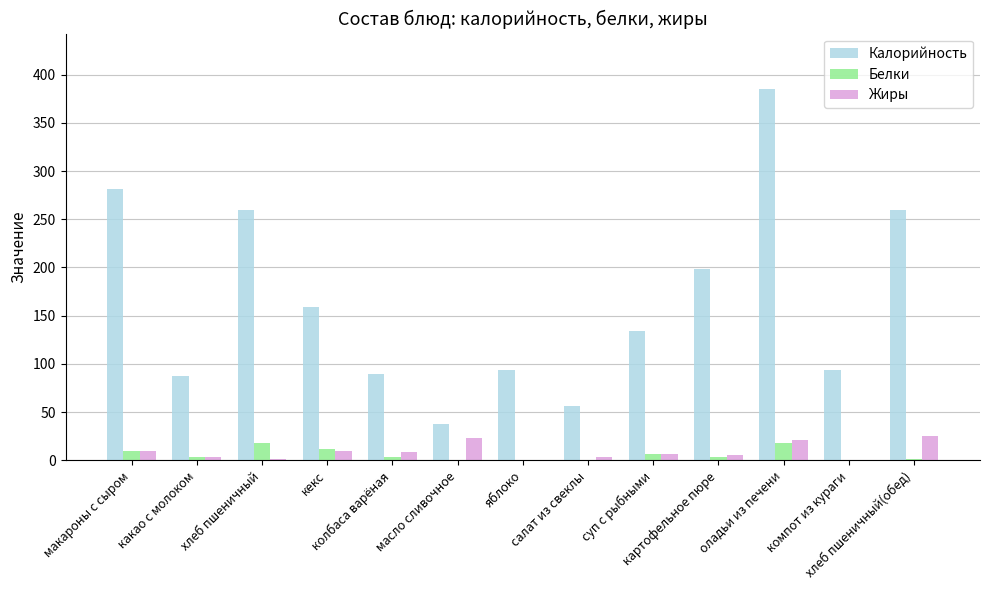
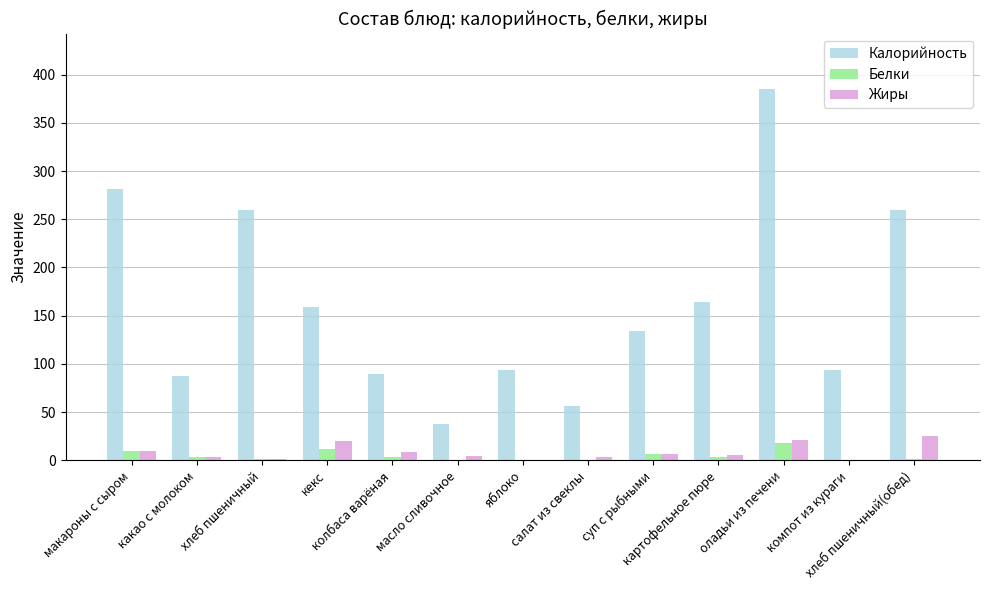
  {
    "Калорийность": {
      "макароны с сыром": 280,
      "какао с молоком": 90,
      "хлеб пшеничный": 260,
      "кекс": 160,
      "колбаса варёная": 90,
      "масло сливочное": 40,
      "яблоко": 90,
      "салат из свеклы": 60,
      "суп с рыбными": 130,
-     "картофельное пюре": 200,
+     "картофельное пюре": 160,
      "оладьи из печени": 380,
      "компот из кураги": 90,
      "хлеб пшеничный(обед)": 260
    },
    "Белки": {
      "макароны с сыром": 10,
      "какао с молоком": 0,
-     "хлеб пшеничный": 20,
+     "хлеб пшеничный": 0,
      "кекс": 10,
      "колбаса варёная": 0,
      "масло сливочное": 0,
      "суп с рыбными": 10,
      "картофельное пюре": 0,
      "оладьи из печени": 20
    },
    "Жиры": {
      "макароны с сыром": 10,
      "какао с молоком": 0,
-     "кекс": 10,
+     "кекс": 20,
      "колбаса варёная": 10,
-     "масло сливочное": 20,
+     "масло сливочное": 0,
      "салат из свеклы": 0,
      "суп с рыбными": 10,
      "картофельное пюре": 10,
      "оладьи из печени": 20,
      "компот из кураги": 0,
      "хлеб пшеничный(обед)": 20
    }
  }
